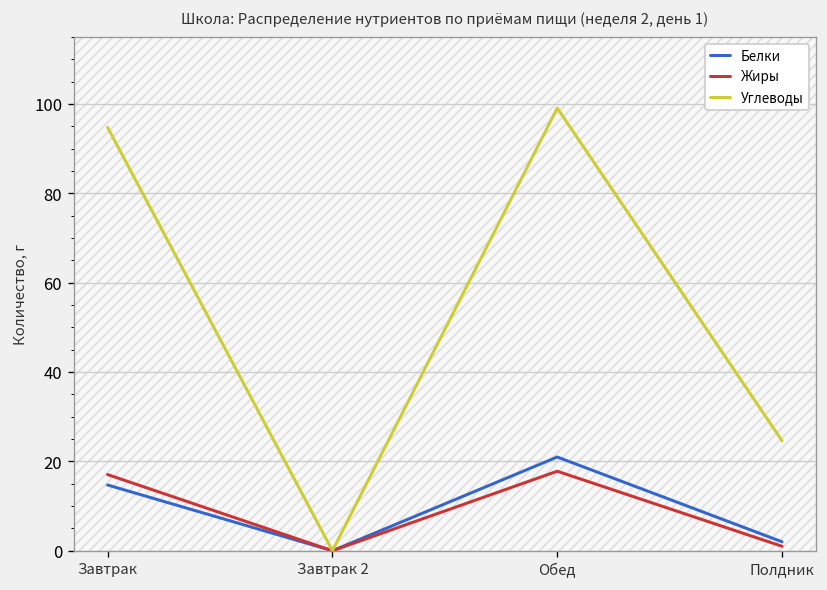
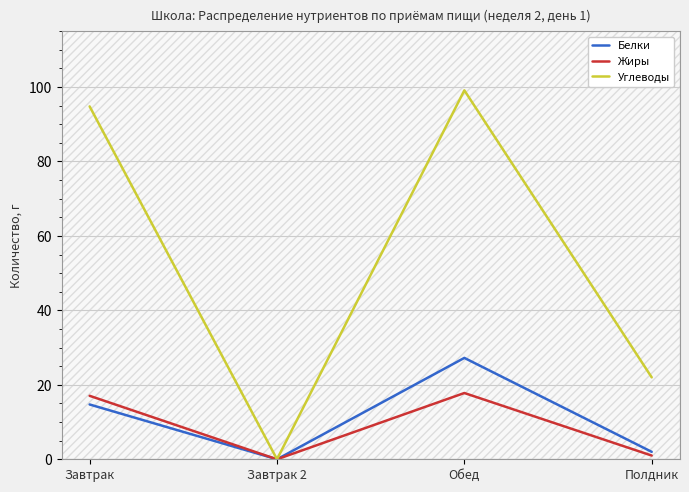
  {
    "Белки": {
      "Завтрак": 15,
-     "Обед": 21,
+     "Обед": 27,
      "Полдник": 2
    },
    "Жиры": {
      "Завтрак": 17,
      "Обед": 18,
      "Полдник": 1
    },
    "Углеводы": {
      "Завтрак": 95,
      "Обед": 99,
-     "Полдник": 25
+     "Полдник": 22
    }
  }
